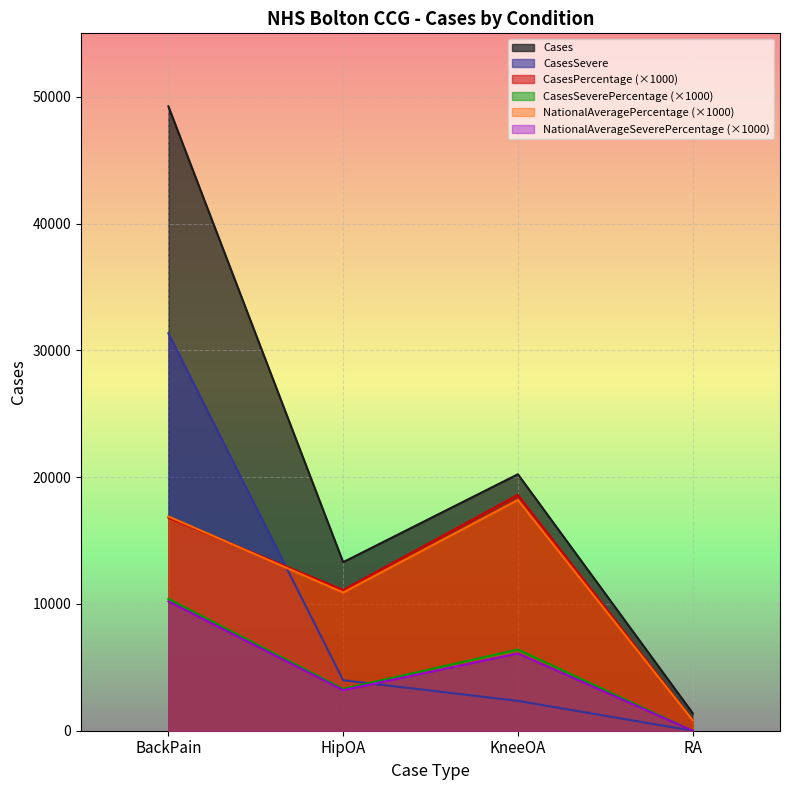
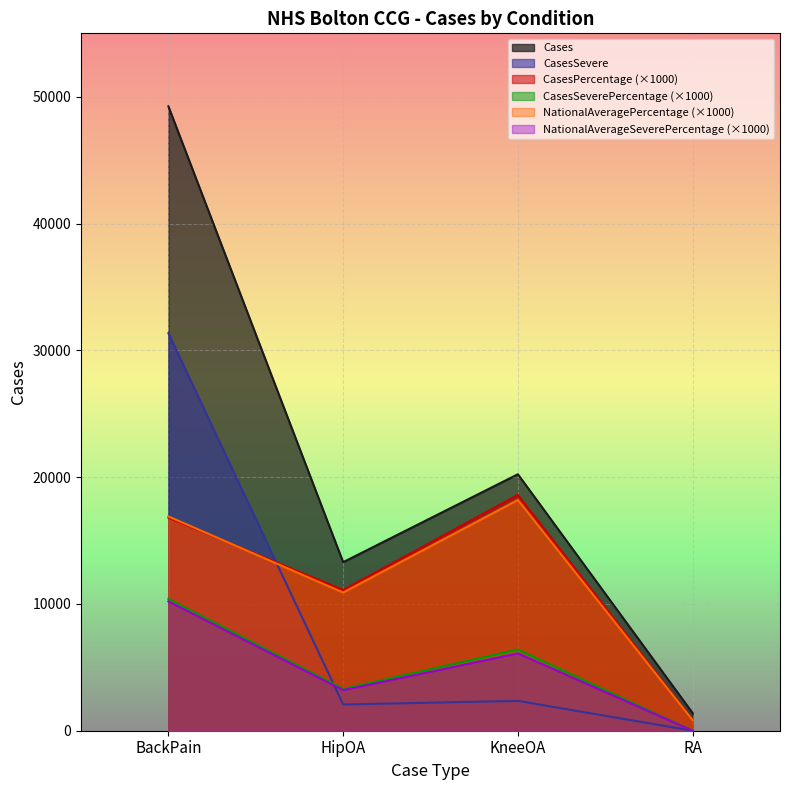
  {
    "Cases": {
      "BackPain": 49200,
      "HipOA": 13300,
      "KneeOA": 20200,
      "RA": 1400
    },
    "CasesSevere": {
      "BackPain": 31300,
-     "HipOA": 4000,
+     "HipOA": 2100,
      "KneeOA": 2400
    },
    "CasesPercentage (×1000)": {
      "KneeOA": 18600
    },
    "CasesSeverePercentage (×1000)": {
      "KneeOA": 6400
    },
    "NationalAveragePercentage (×1000)": {
      "KneeOA": 18200
    },
    "NationalAverageSeverePercentage (×1000)": {
      "KneeOA": 6100
    }
  }
